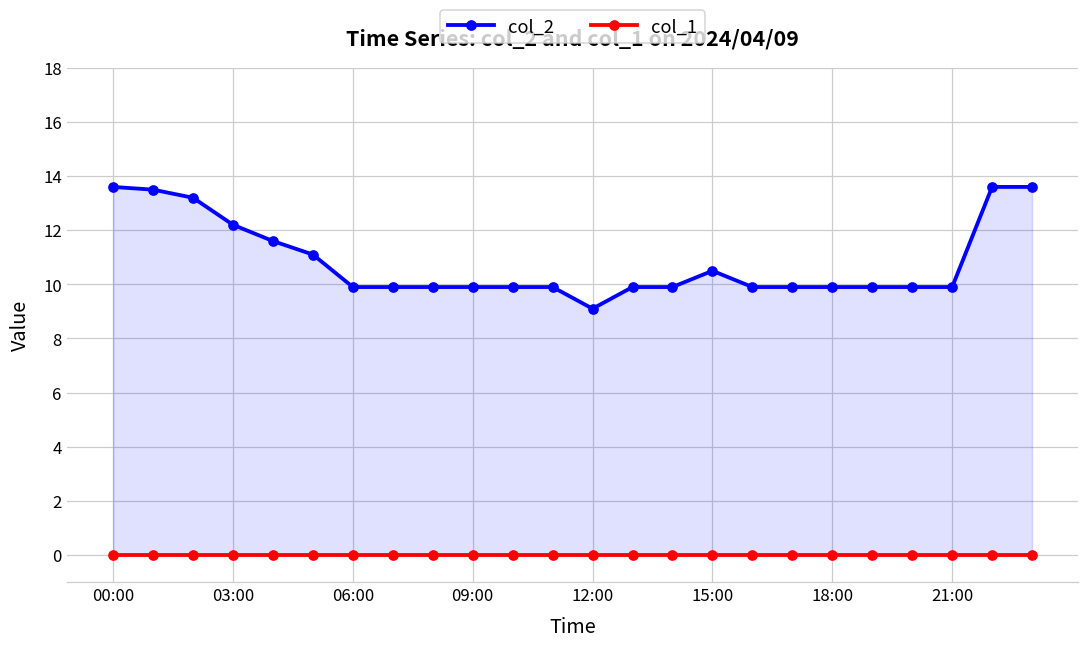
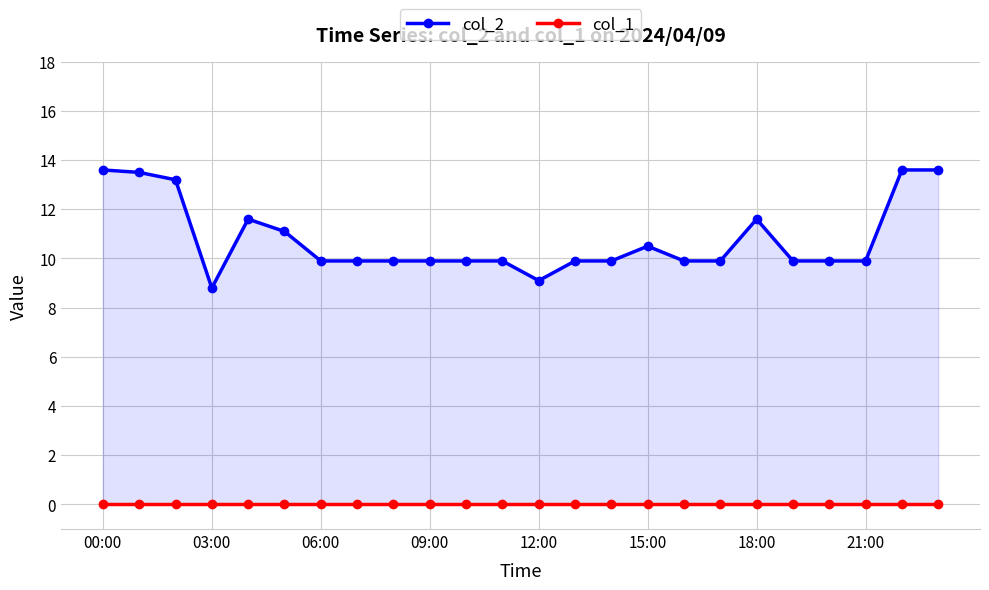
  {
    "col_2": {
      "00:00": 13.6,
-     "03:00": 12.2,
+     "03:00": 8.8,
      "06:00": 9.9,
      "09:00": 9.9,
      "12:00": 9.1,
      "15:00": 10.5,
-     "18:00": 9.9,
+     "18:00": 11.6,
      "21:00": 9.9
    },
    "col_1": {
      "00:00": 0.0,
      "03:00": 0.0,
      "06:00": 0.0,
      "09:00": 0.0,
      "12:00": 0.0,
      "15:00": 0.0,
      "18:00": 0.0,
      "21:00": 0.0
    }
  }
